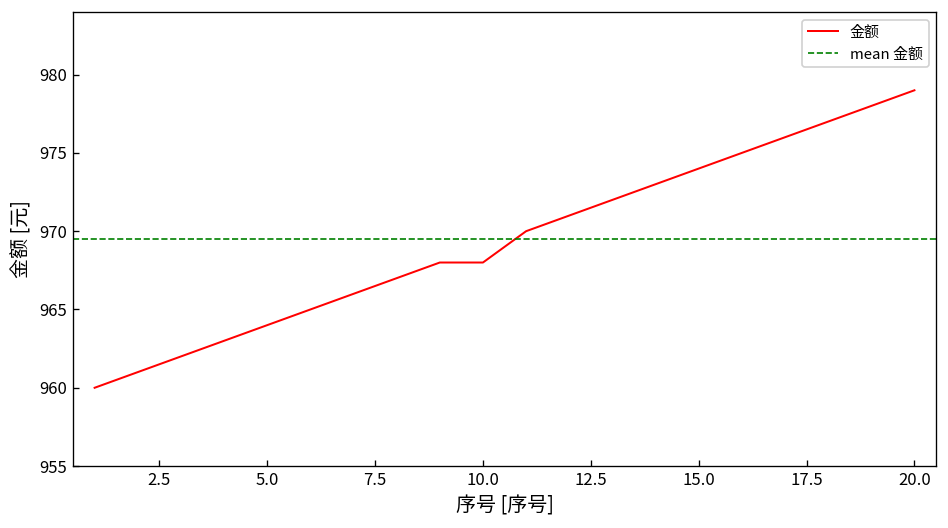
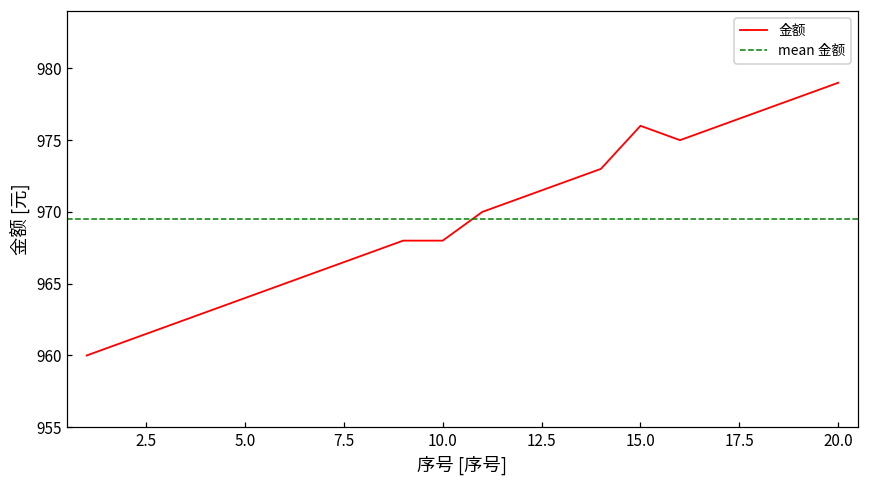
  {
    "5.0": 964,
    "10.0": 968,
-   "15.0": 974,
+   "15.0": 976,
    "20.0": 979
  }
